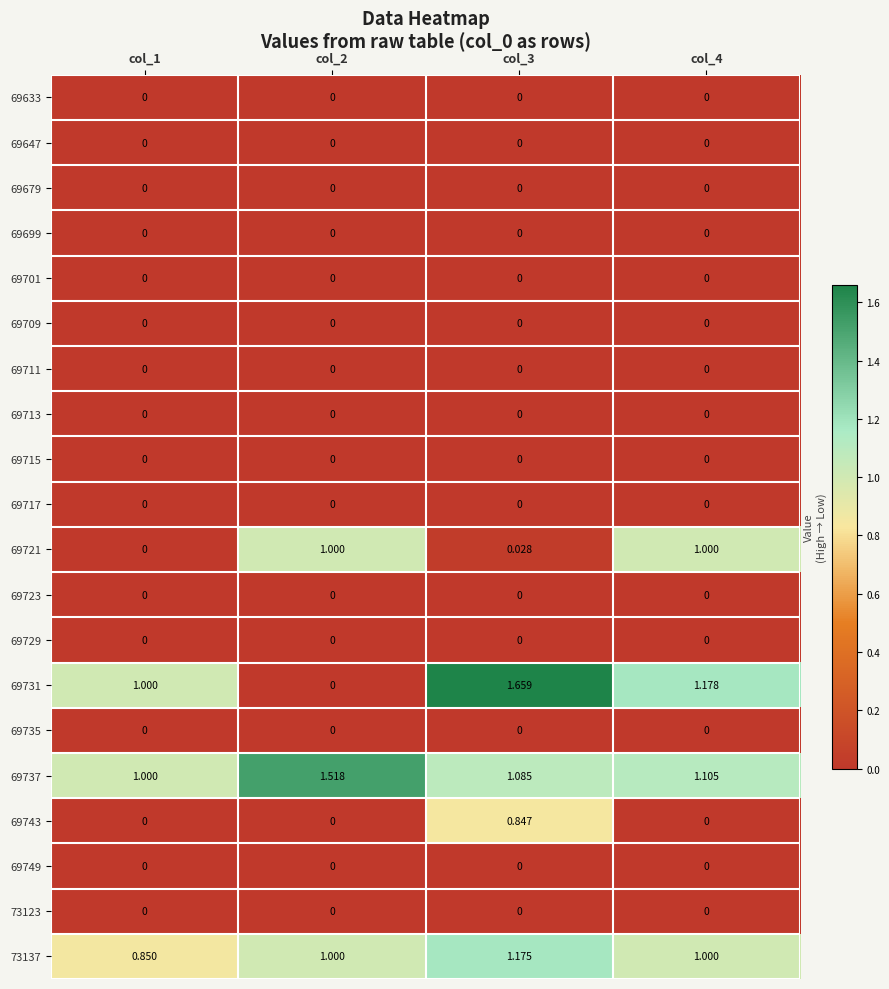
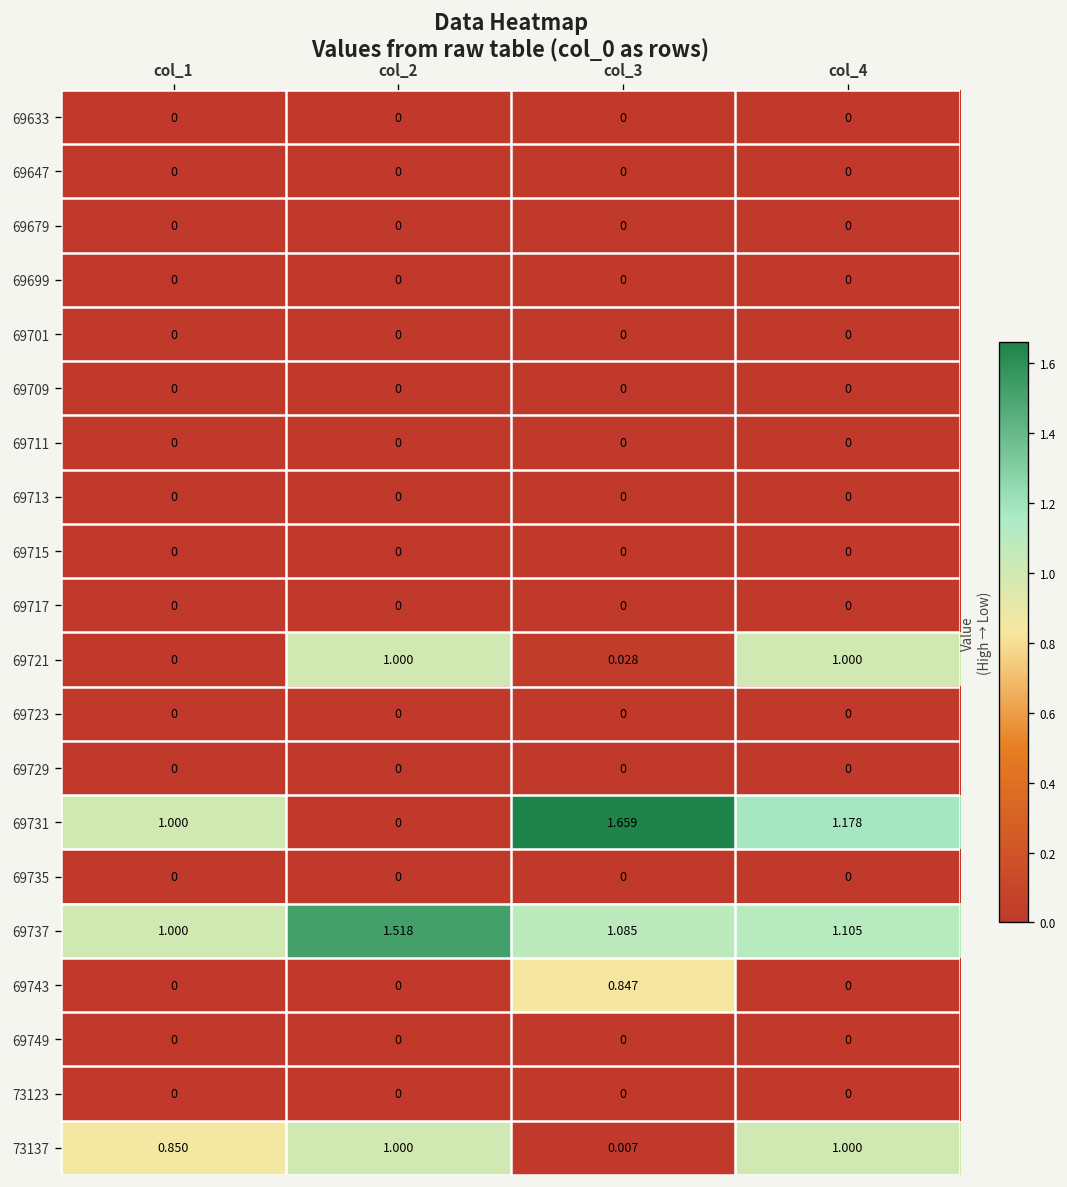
  {
    "69633": {
      "col_1": 0,
      "col_2": 0,
      "col_3": 0,
      "col_4": 0
    },
    "69647": {
      "col_1": 0,
      "col_2": 0,
      "col_3": 0,
      "col_4": 0
    },
    "69679": {
      "col_1": 0,
      "col_2": 0,
      "col_3": 0,
      "col_4": 0
    },
    "69699": {
      "col_1": 0,
      "col_2": 0,
      "col_3": 0,
      "col_4": 0
    },
    "69701": {
      "col_1": 0,
      "col_2": 0,
      "col_3": 0,
      "col_4": 0
    },
    "69709": {
      "col_1": 0,
      "col_2": 0,
      "col_3": 0,
      "col_4": 0
    },
    "69711": {
      "col_1": 0,
      "col_2": 0,
      "col_3": 0,
      "col_4": 0
    },
    "69713": {
      "col_1": 0,
      "col_2": 0,
      "col_3": 0,
      "col_4": 0
    },
    "69715": {
      "col_1": 0,
      "col_2": 0,
      "col_3": 0,
      "col_4": 0
    },
    "69717": {
      "col_1": 0,
      "col_2": 0,
      "col_3": 0,
      "col_4": 0
    },
    "69721": {
      "col_1": 0,
      "col_2": 1.000,
      "col_3": 0.028,
      "col_4": 1.000
    },
    "69723": {
      "col_1": 0,
      "col_2": 0,
      "col_3": 0,
      "col_4": 0
    },
    "69729": {
      "col_1": 0,
      "col_2": 0,
      "col_3": 0,
      "col_4": 0
    },
    "69731": {
      "col_1": 1.000,
      "col_2": 0,
      "col_3": 1.659,
      "col_4": 1.178
    },
    "69735": {
      "col_1": 0,
      "col_2": 0,
      "col_3": 0,
      "col_4": 0
    },
    "69737": {
      "col_1": 1.000,
      "col_2": 1.518,
      "col_3": 1.085,
      "col_4": 1.105
    },
    "69743": {
      "col_1": 0,
      "col_2": 0,
      "col_3": 0.847,
      "col_4": 0
    },
    "69749": {
      "col_1": 0,
      "col_2": 0,
      "col_3": 0,
      "col_4": 0
    },
    "73123": {
      "col_1": 0,
      "col_2": 0,
      "col_3": 0,
      "col_4": 0
    },
    "73137": {
      "col_1": 0.850,
      "col_2": 1.000,
-     "col_3": 1.175,
+     "col_3": 0.007,
      "col_4": 1.000
    }
  }
